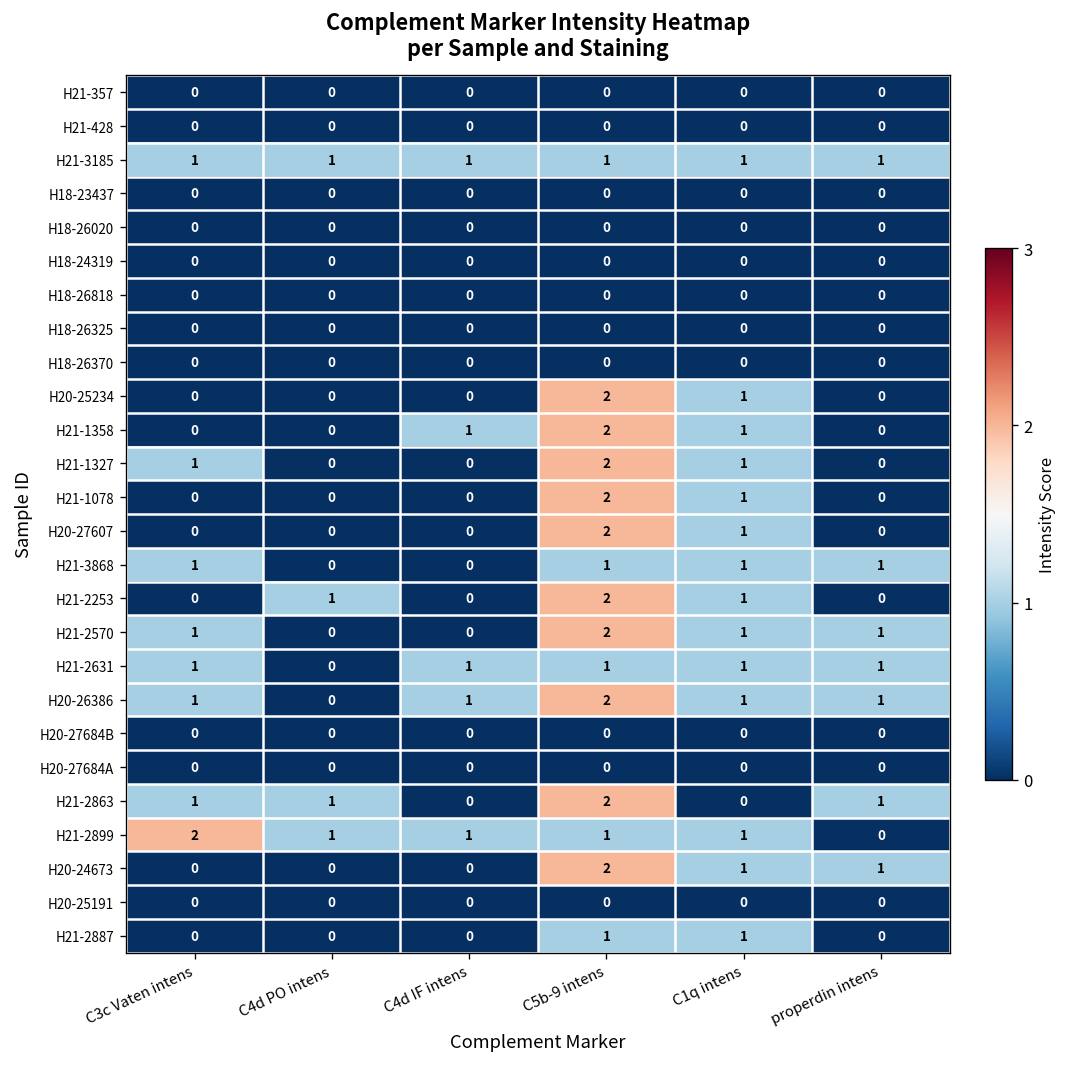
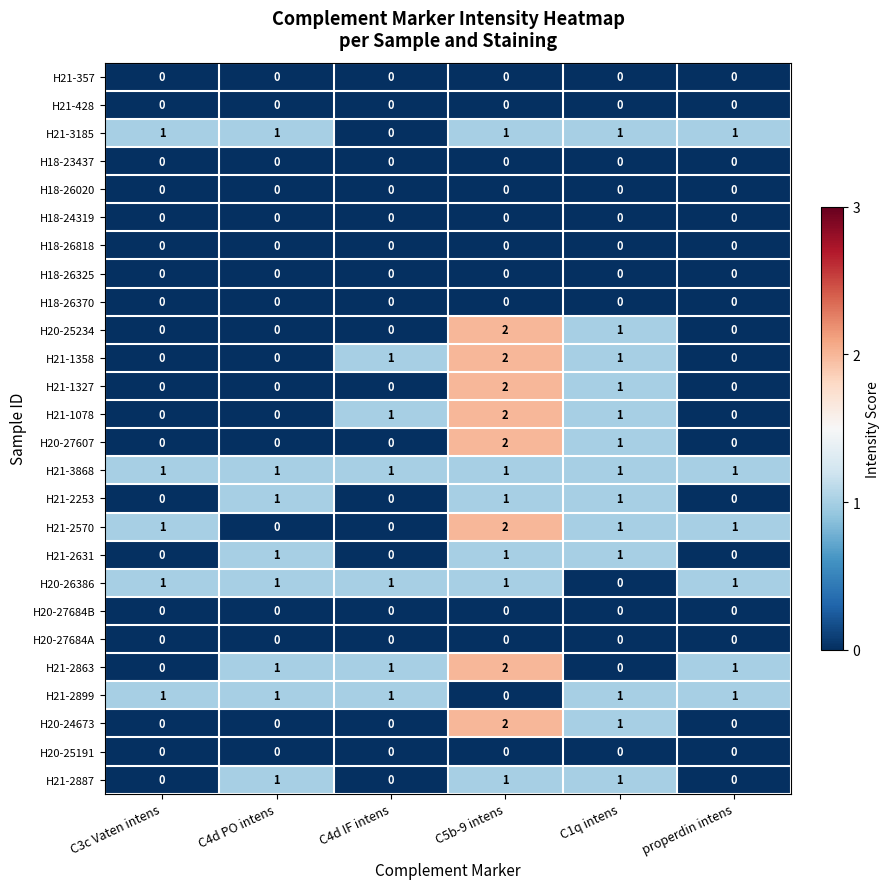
  {
    "H21-357": {
      "C3c Vaten intens": 0,
      "C4d PO intens": 0,
      "C4d IF intens": 0,
      "C5b-9 intens": 0,
      "C1q intens": 0,
      "properdin intens": 0
    },
    "H21-428": {
      "C3c Vaten intens": 0,
      "C4d PO intens": 0,
      "C4d IF intens": 0,
      "C5b-9 intens": 0,
      "C1q intens": 0,
      "properdin intens": 0
    },
    "H21-3185": {
      "C3c Vaten intens": 1,
      "C4d PO intens": 1,
-     "C4d IF intens": 1,
+     "C4d IF intens": 0,
      "C5b-9 intens": 1,
      "C1q intens": 1,
      "properdin intens": 1
    },
    "H18-23437": {
      "C3c Vaten intens": 0,
      "C4d PO intens": 0,
      "C4d IF intens": 0,
      "C5b-9 intens": 0,
      "C1q intens": 0,
      "properdin intens": 0
    },
    "H18-26020": {
      "C3c Vaten intens": 0,
      "C4d PO intens": 0,
      "C4d IF intens": 0,
      "C5b-9 intens": 0,
      "C1q intens": 0,
      "properdin intens": 0
    },
    "H18-24319": {
      "C3c Vaten intens": 0,
      "C4d PO intens": 0,
      "C4d IF intens": 0,
      "C5b-9 intens": 0,
      "C1q intens": 0,
      "properdin intens": 0
    },
    "H18-26818": {
      "C3c Vaten intens": 0,
      "C4d PO intens": 0,
      "C4d IF intens": 0,
      "C5b-9 intens": 0,
      "C1q intens": 0,
      "properdin intens": 0
    },
    "H18-26325": {
      "C3c Vaten intens": 0,
      "C4d PO intens": 0,
      "C4d IF intens": 0,
      "C5b-9 intens": 0,
      "C1q intens": 0,
      "properdin intens": 0
    },
    "H18-26370": {
      "C3c Vaten intens": 0,
      "C4d PO intens": 0,
      "C4d IF intens": 0,
      "C5b-9 intens": 0,
      "C1q intens": 0,
      "properdin intens": 0
    },
    "H20-25234": {
      "C3c Vaten intens": 0,
      "C4d PO intens": 0,
      "C4d IF intens": 0,
      "C5b-9 intens": 2,
      "C1q intens": 1,
      "properdin intens": 0
    },
    "H21-1358": {
      "C3c Vaten intens": 0,
      "C4d PO intens": 0,
      "C4d IF intens": 1,
      "C5b-9 intens": 2,
      "C1q intens": 1,
      "properdin intens": 0
    },
    "H21-1327": {
-     "C3c Vaten intens": 1,
+     "C3c Vaten intens": 0,
      "C4d PO intens": 0,
      "C4d IF intens": 0,
      "C5b-9 intens": 2,
      "C1q intens": 1,
      "properdin intens": 0
    },
    "H21-1078": {
      "C3c Vaten intens": 0,
      "C4d PO intens": 0,
-     "C4d IF intens": 0,
+     "C4d IF intens": 1,
      "C5b-9 intens": 2,
      "C1q intens": 1,
      "properdin intens": 0
    },
    "H20-27607": {
      "C3c Vaten intens": 0,
      "C4d PO intens": 0,
      "C4d IF intens": 0,
      "C5b-9 intens": 2,
      "C1q intens": 1,
      "properdin intens": 0
    },
    "H21-3868": {
      "C3c Vaten intens": 1,
-     "C4d PO intens": 0,
-     "C4d IF intens": 0,
+     "C4d PO intens": 1,
+     "C4d IF intens": 1,
      "C5b-9 intens": 1,
      "C1q intens": 1,
      "properdin intens": 1
    },
    "H21-2253": {
      "C3c Vaten intens": 0,
      "C4d PO intens": 1,
      "C4d IF intens": 0,
-     "C5b-9 intens": 2,
+     "C5b-9 intens": 1,
      "C1q intens": 1,
      "properdin intens": 0
    },
    "H21-2570": {
      "C3c Vaten intens": 1,
      "C4d PO intens": 0,
      "C4d IF intens": 0,
      "C5b-9 intens": 2,
      "C1q intens": 1,
      "properdin intens": 1
    },
    "H21-2631": {
-     "C3c Vaten intens": 1,
-     "C4d PO intens": 0,
-     "C4d IF intens": 1,
+     "C3c Vaten intens": 0,
+     "C4d PO intens": 1,
+     "C4d IF intens": 0,
      "C5b-9 intens": 1,
      "C1q intens": 1,
-     "properdin intens": 1
+     "properdin intens": 0
    },
    "H20-26386": {
      "C3c Vaten intens": 1,
-     "C4d PO intens": 0,
+     "C4d PO intens": 1,
      "C4d IF intens": 1,
-     "C5b-9 intens": 2,
-     "C1q intens": 1,
+     "C5b-9 intens": 1,
+     "C1q intens": 0,
      "properdin intens": 1
    },
    "H20-27684B": {
      "C3c Vaten intens": 0,
      "C4d PO intens": 0,
      "C4d IF intens": 0,
      "C5b-9 intens": 0,
      "C1q intens": 0,
      "properdin intens": 0
    },
    "H20-27684A": {
      "C3c Vaten intens": 0,
      "C4d PO intens": 0,
      "C4d IF intens": 0,
      "C5b-9 intens": 0,
      "C1q intens": 0,
      "properdin intens": 0
    },
    "H21-2863": {
-     "C3c Vaten intens": 1,
+     "C3c Vaten intens": 0,
      "C4d PO intens": 1,
-     "C4d IF intens": 0,
+     "C4d IF intens": 1,
      "C5b-9 intens": 2,
      "C1q intens": 0,
      "properdin intens": 1
    },
    "H21-2899": {
-     "C3c Vaten intens": 2,
+     "C3c Vaten intens": 1,
      "C4d PO intens": 1,
      "C4d IF intens": 1,
-     "C5b-9 intens": 1,
+     "C5b-9 intens": 0,
      "C1q intens": 1,
-     "properdin intens": 0
+     "properdin intens": 1
    },
    "H20-24673": {
      "C3c Vaten intens": 0,
      "C4d PO intens": 0,
      "C4d IF intens": 0,
      "C5b-9 intens": 2,
      "C1q intens": 1,
-     "properdin intens": 1
+     "properdin intens": 0
    },
    "H20-25191": {
      "C3c Vaten intens": 0,
      "C4d PO intens": 0,
      "C4d IF intens": 0,
      "C5b-9 intens": 0,
      "C1q intens": 0,
      "properdin intens": 0
    },
    "H21-2887": {
      "C3c Vaten intens": 0,
-     "C4d PO intens": 0,
+     "C4d PO intens": 1,
      "C4d IF intens": 0,
      "C5b-9 intens": 1,
      "C1q intens": 1,
      "properdin intens": 0
    }
  }
